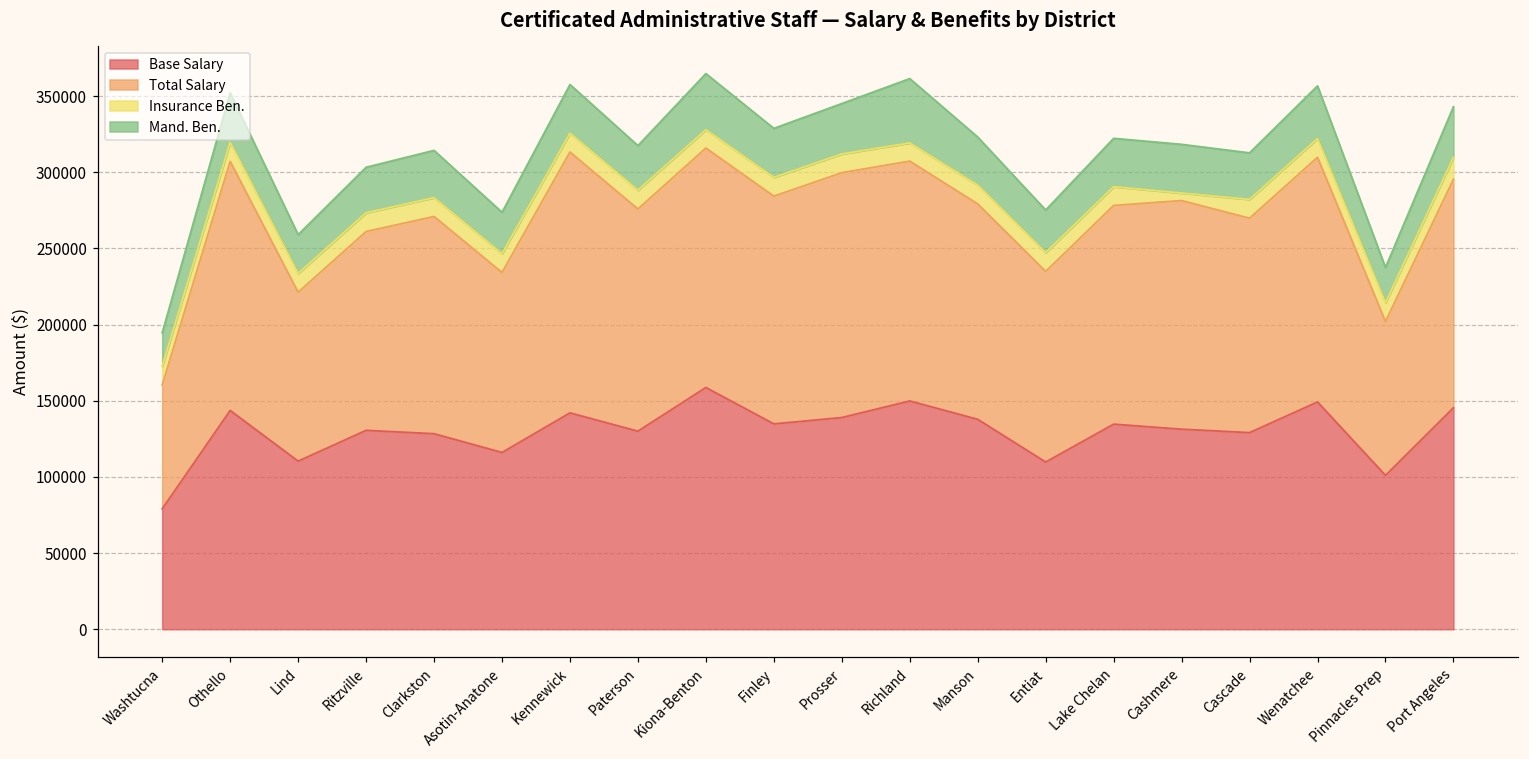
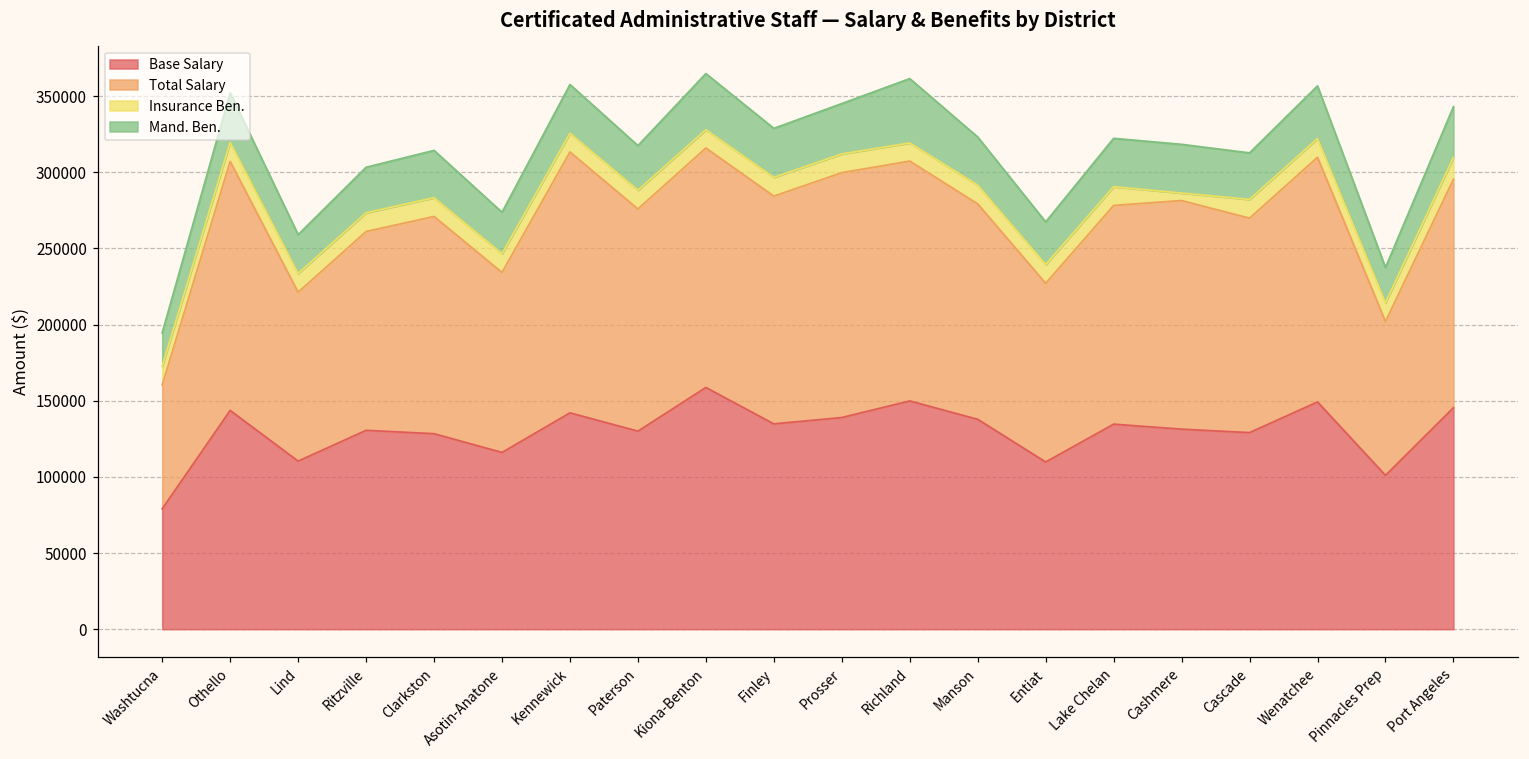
  {
    "Base Salary": {
      "Washtucna": 79000,
      "Othello": 144000,
      "Lind": 110000,
      "Ritzville": 131000,
      "Clarkston": 128000,
      "Asotin-Anatone": 116000,
      "Kennewick": 142000,
      "Paterson": 130000,
      "Kiona-Benton": 159000,
      "Finley": 135000,
      "Prosser": 139000,
      "Richland": 150000,
      "Manson": 138000,
      "Entiat": 110000,
      "Lake Chelan": 135000,
      "Cashmere": 131000,
      "Cascade": 129000,
      "Wenatchee": 149000,
      "Pinnacles Prep": 101000,
      "Port Angeles": 145000
    },
    "Total Salary": {
      "Washtucna": 81000,
      "Othello": 163000,
      "Lind": 111000,
      "Ritzville": 131000,
      "Clarkston": 143000,
      "Asotin-Anatone": 118000,
      "Kennewick": 171000,
      "Paterson": 146000,
      "Kiona-Benton": 157000,
      "Finley": 150000,
      "Prosser": 161000,
      "Richland": 157000,
      "Manson": 141000,
-     "Entiat": 125000,
+     "Entiat": 117000,
      "Lake Chelan": 144000,
      "Cashmere": 150000,
      "Cascade": 141000,
      "Wenatchee": 161000,
      "Pinnacles Prep": 101000,
      "Port Angeles": 150000
    },
    "Insurance Ben.": {
      "Washtucna": 12000,
      "Othello": 13000,
      "Lind": 12000,
      "Ritzville": 12000,
      "Clarkston": 12000,
      "Asotin-Anatone": 12000,
      "Kennewick": 12000,
      "Paterson": 12000,
      "Kiona-Benton": 12000,
      "Finley": 12000,
      "Prosser": 12000,
      "Richland": 12000,
      "Manson": 12000,
      "Entiat": 12000,
      "Lake Chelan": 12000,
      "Cashmere": 5000,
      "Cascade": 12000,
      "Wenatchee": 12000,
      "Pinnacles Prep": 12000,
      "Port Angeles": 14000
    },
    "Mand. Ben.": {
      "Washtucna": 22000,
      "Lind": 25000,
      "Ritzville": 30000,
      "Clarkston": 31000,
      "Asotin-Anatone": 27000,
      "Kennewick": 32000,
      "Paterson": 29000,
      "Kiona-Benton": 37000,
      "Finley": 32000,
      "Prosser": 33000,
      "Richland": 42000,
      "Manson": 32000,
      "Entiat": 28000,
      "Lake Chelan": 32000,
      "Cashmere": 32000,
      "Cascade": 31000,
      "Wenatchee": 35000,
      "Pinnacles Prep": 23000,
      "Port Angeles": 33000
    }
  }
